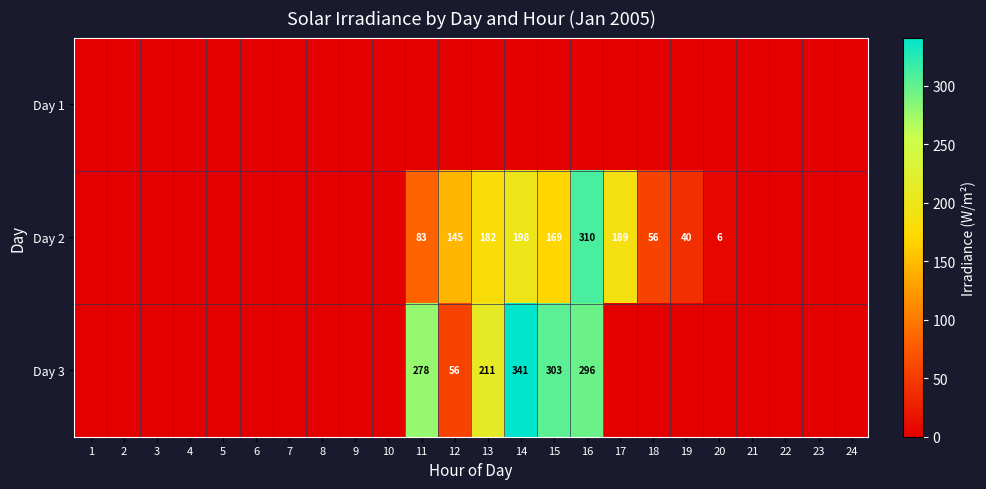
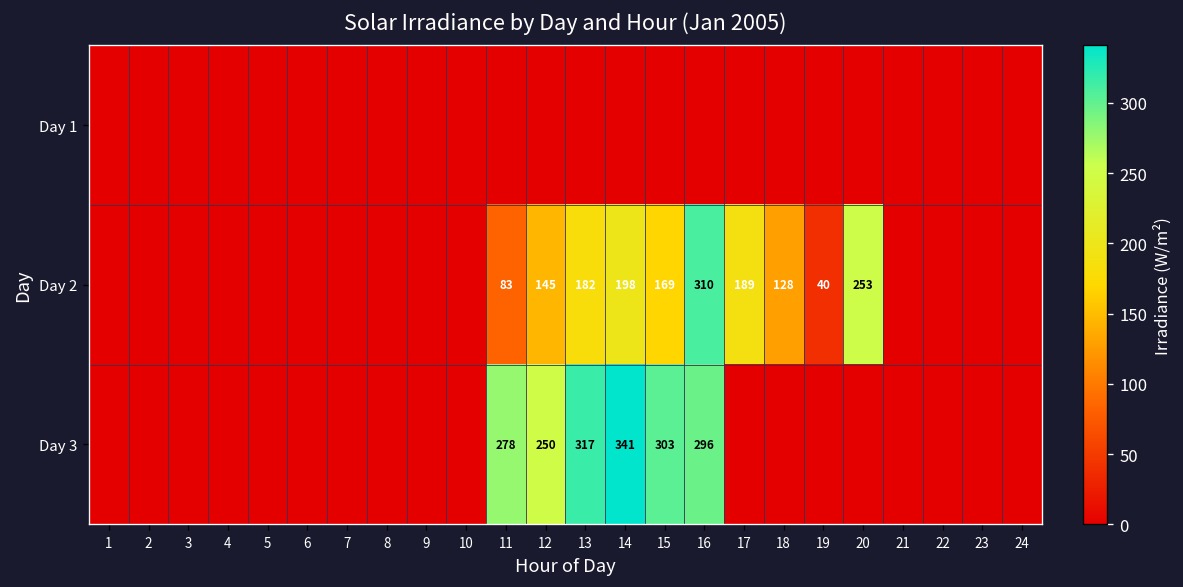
  {
    "Day 2": {
      "11": 83,
      "12": 145,
      "13": 182,
      "14": 198,
      "15": 169,
      "16": 310,
      "17": 189,
-     "18": 56,
+     "18": 128,
      "19": 40,
-     "20": 6
+     "20": 253
    },
    "Day 3": {
      "11": 278,
-     "12": 56,
-     "13": 211,
+     "12": 250,
+     "13": 317,
      "14": 341,
      "15": 303,
      "16": 296
    }
  }
